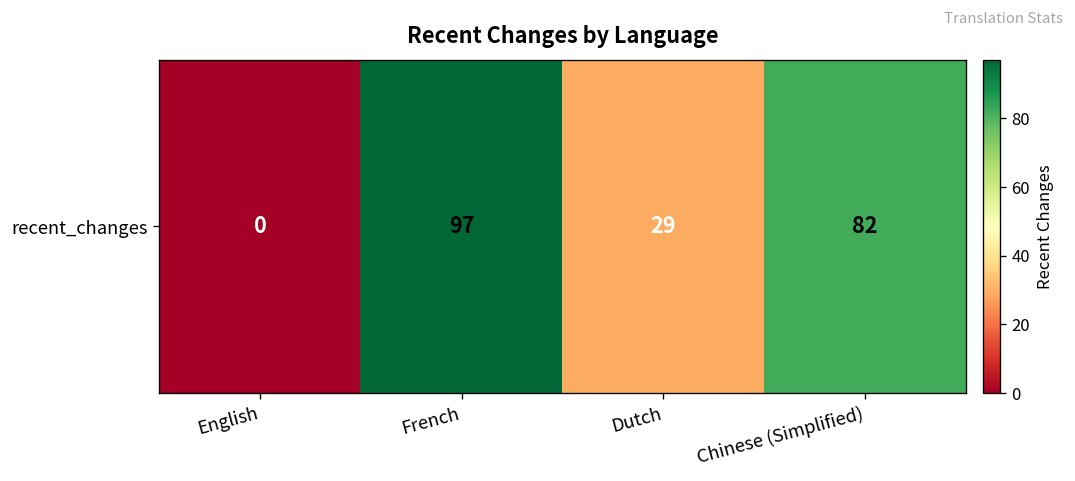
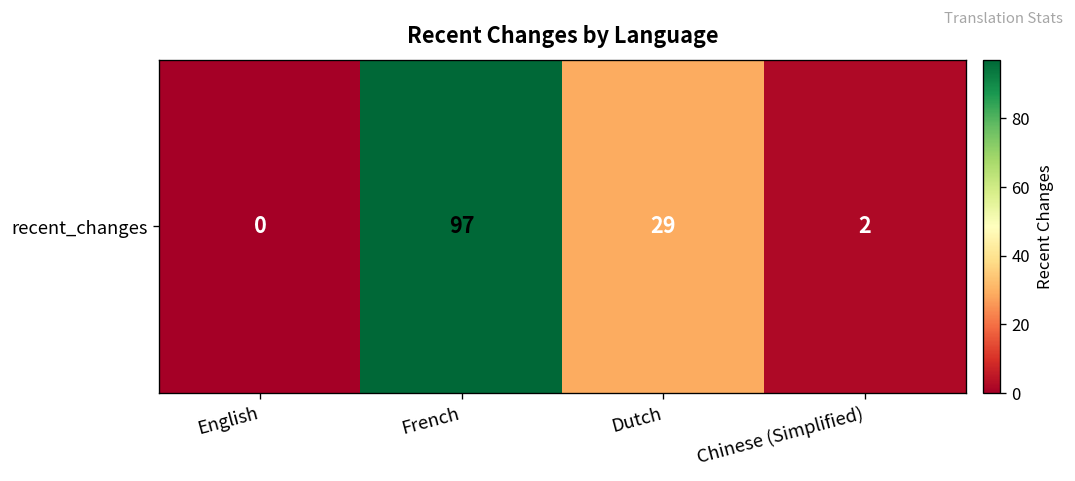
  {
    "recent_changes": {
      "English": 0,
      "French": 97,
      "Dutch": 29,
-     "Chinese (Simplified)": 82
+     "Chinese (Simplified)": 2
    }
  }
